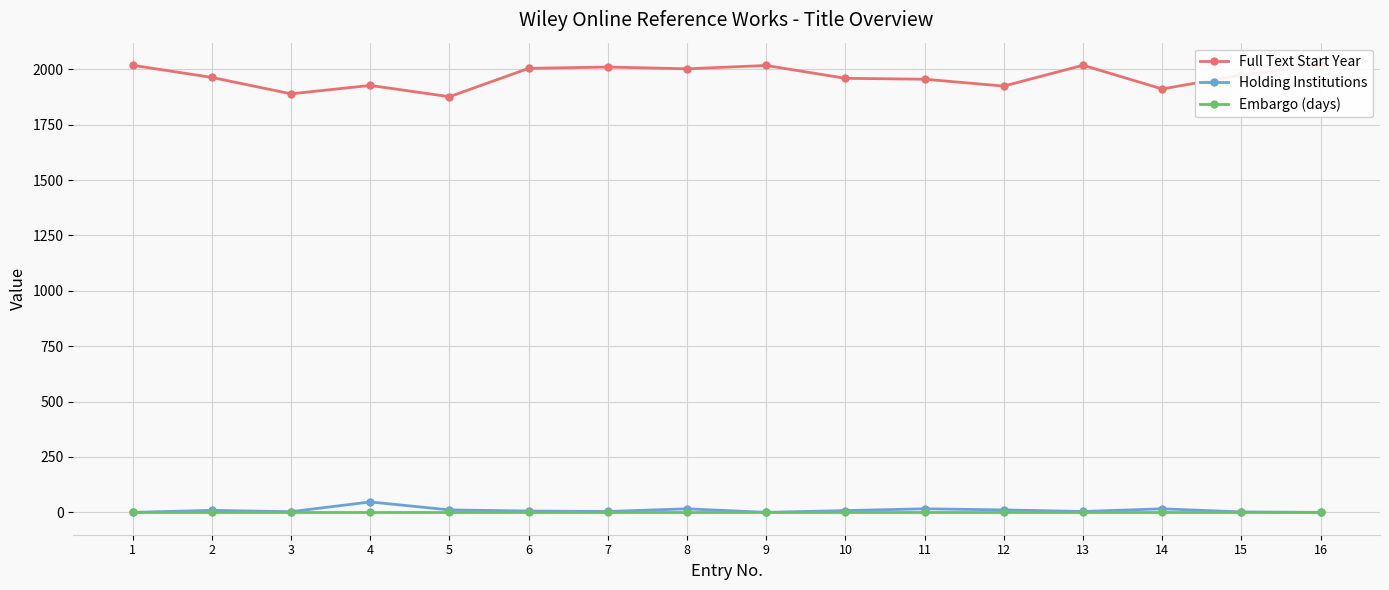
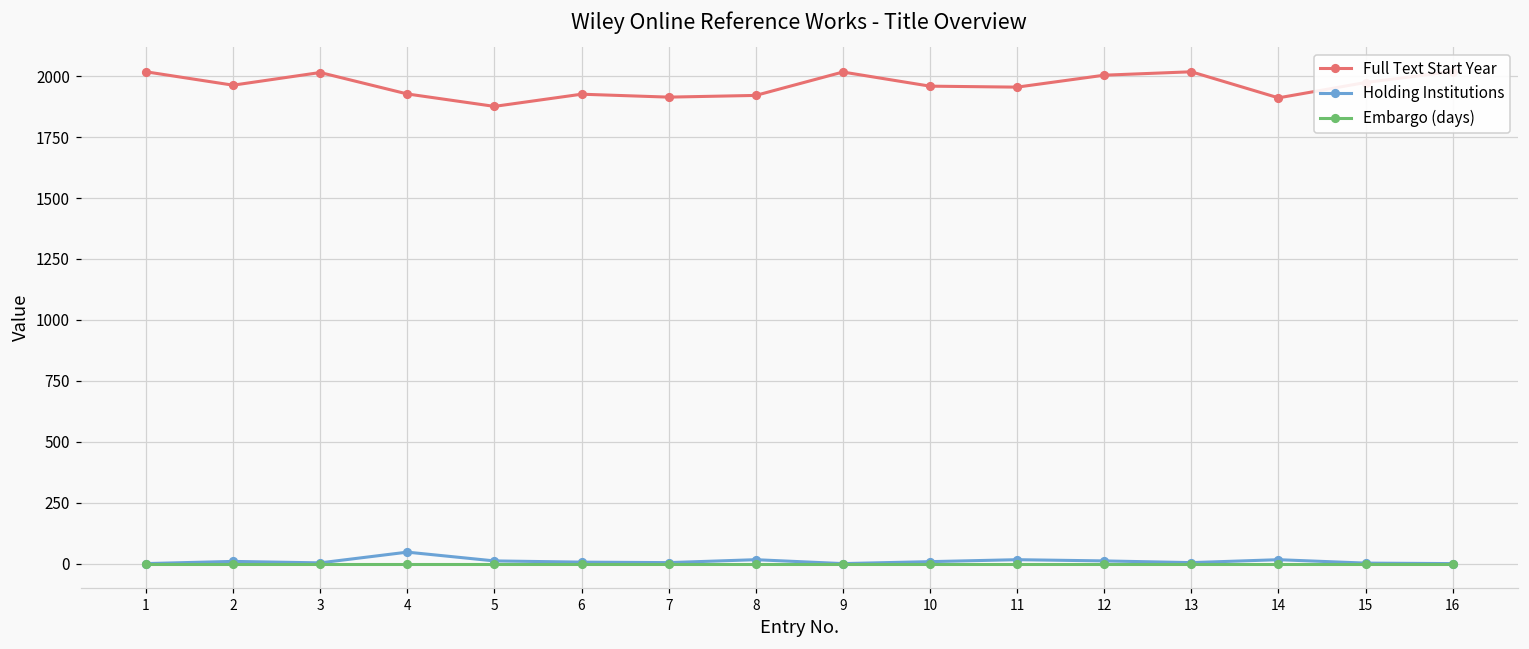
  {
    "Full Text Start Year": {
      "1": 2020,
      "2": 1960,
-     "3": 1890,
+     "3": 2020,
      "4": 1930,
      "5": 1880,
-     "6": 2000,
-     "7": 2010,
-     "8": 2000,
+     "6": 1930,
+     "7": 1910,
+     "8": 1920,
      "9": 2020,
      "10": 1960,
      "11": 1960,
-     "12": 1920,
+     "12": 2000,
      "13": 2020,
      "14": 1910
    },
    "Holding Institutions": {
      "4": 50,
      "8": 20,
      "11": 20,
      "14": 20
    },
    "Embargo (days)": {
      "4": 0,
      "8": 0,
      "11": 0,
      "14": 0
    }
  }
